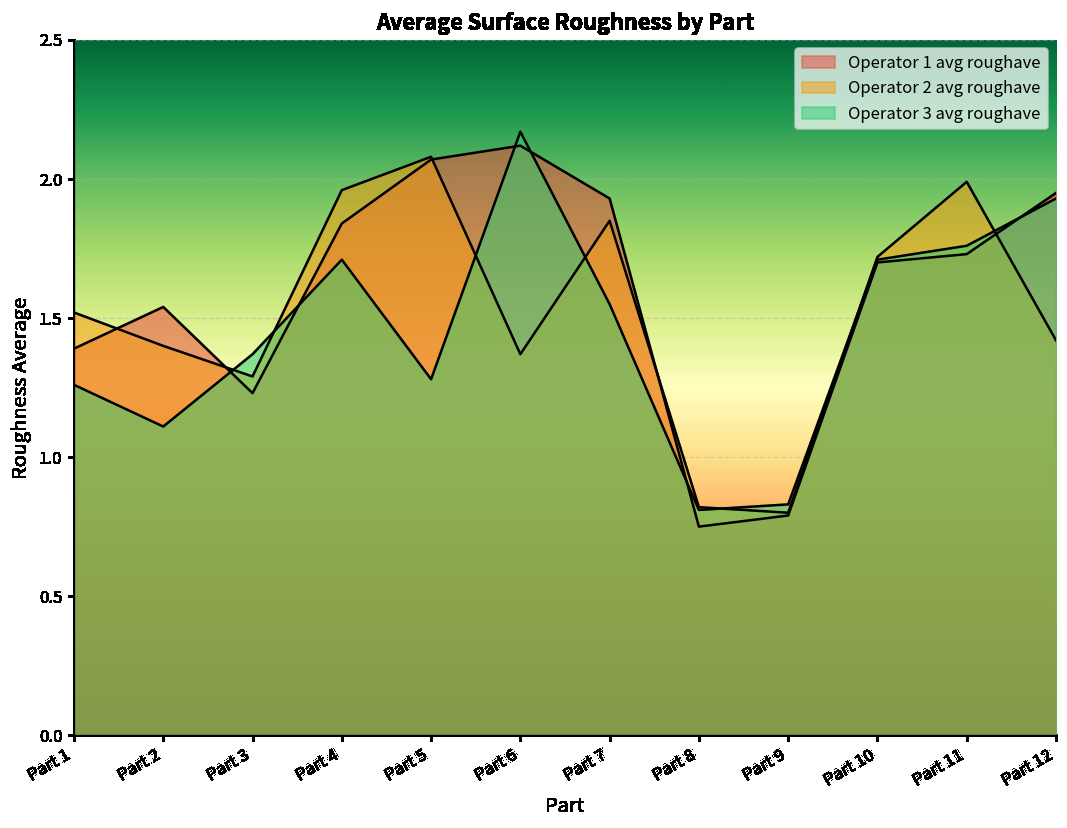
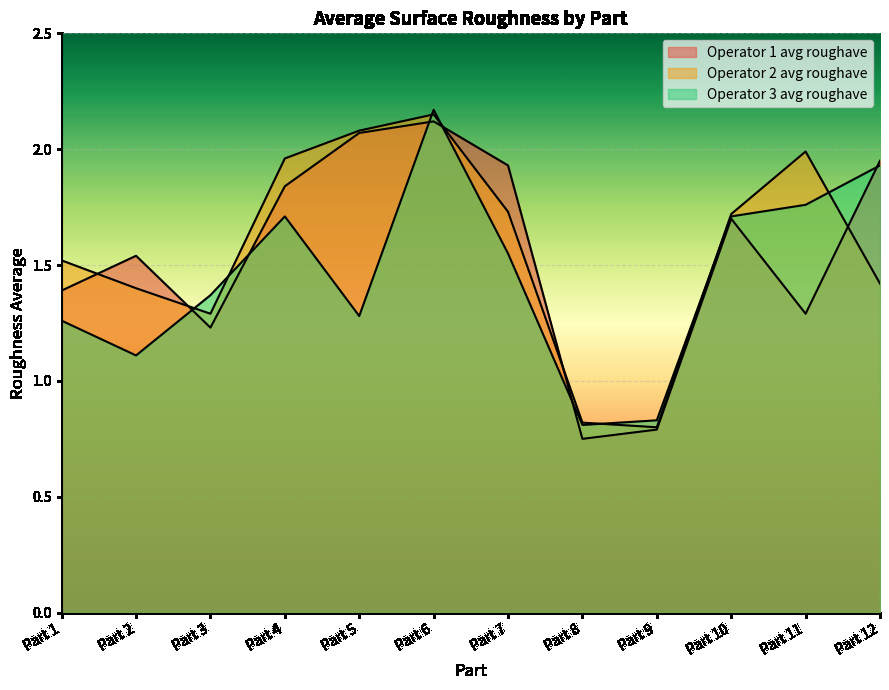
  {
    "Operator 1 avg roughave": {
      "Part 1": 1.39,
      "Part 2": 1.54,
      "Part 3": 1.23,
      "Part 4": 1.84,
      "Part 6": 2.12,
      "Part 7": 1.93,
      "Part 8": 0.75,
-     "Part 11": 1.73,
+     "Part 11": 1.29,
      "Part 12": 1.95
    },
    "Operator 2 avg roughave": {
      "Part 1": 1.52,
      "Part 2": 1.40,
      "Part 3": 1.29,
      "Part 4": 1.96,
-     "Part 6": 1.37,
-     "Part 7": 1.85,
+     "Part 6": 2.15,
+     "Part 7": 1.73,
      "Part 11": 1.99,
      "Part 12": 1.42
    },
    "Operator 3 avg roughave": {
      "Part 1": 1.26,
      "Part 2": 1.11,
      "Part 3": 1.37,
      "Part 4": 1.71,
      "Part 5": 1.28,
      "Part 6": 2.17,
      "Part 7": 1.55,
      "Part 9": 0.83,
      "Part 11": 1.76,
      "Part 12": 1.93
    }
  }
